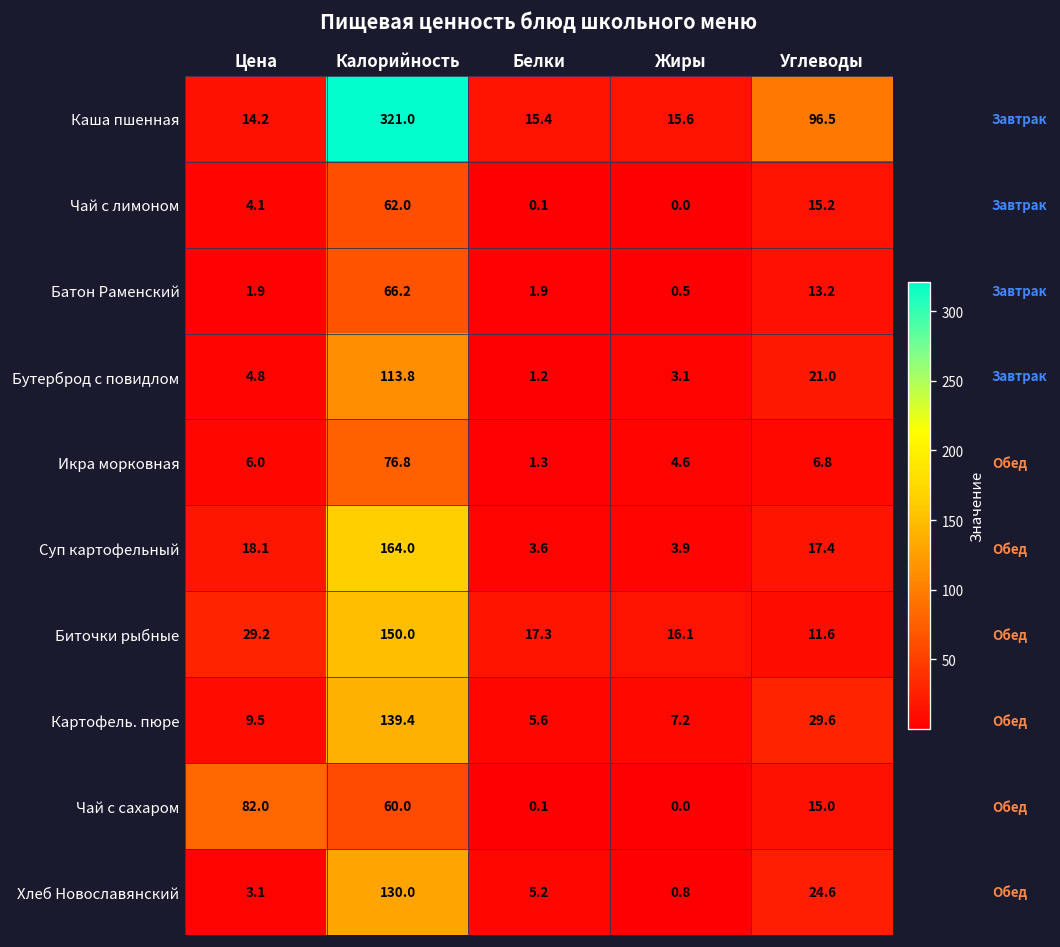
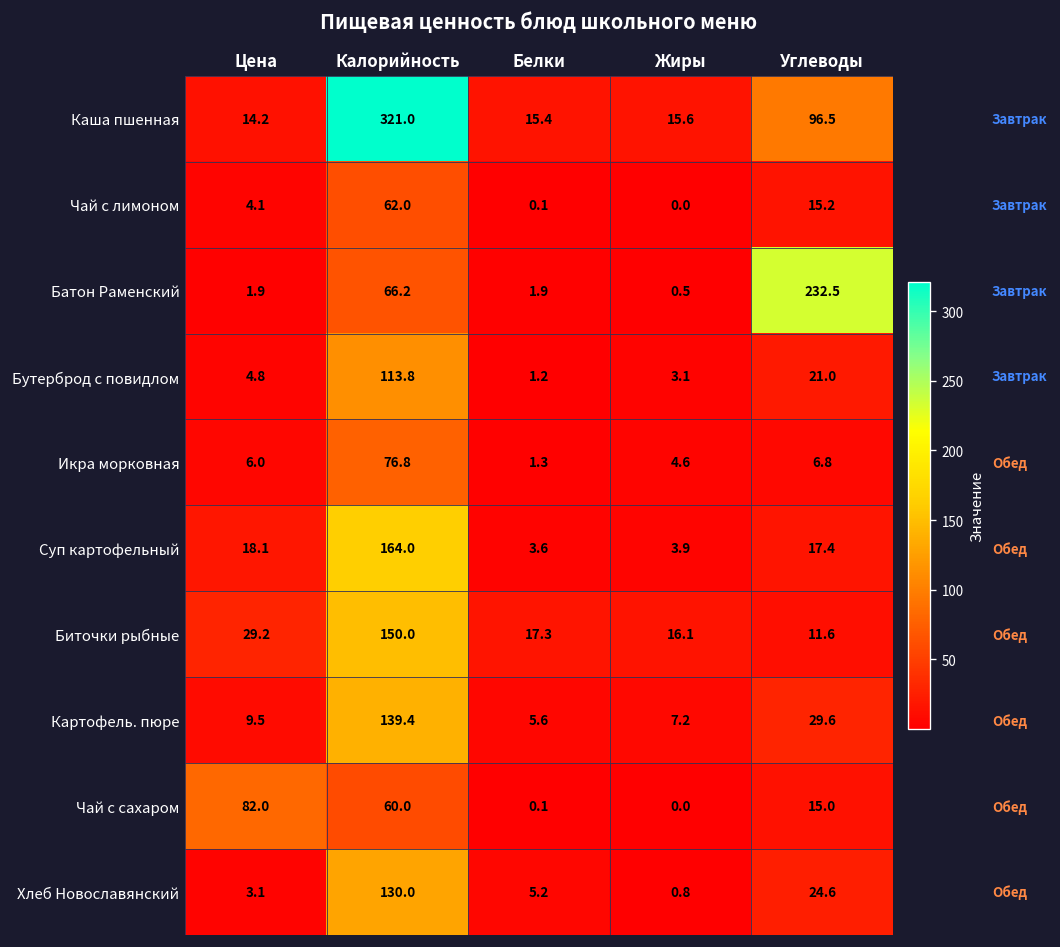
  {
    "Каша пшенная": {
      "Цена": 14.2,
      "Калорийность": 321.0,
      "Белки": 15.4,
      "Жиры": 15.6,
      "Углеводы": 96.5
    },
    "Чай с лимоном": {
      "Цена": 4.1,
      "Калорийность": 62.0,
      "Белки": 0.1,
      "Жиры": 0.0,
      "Углеводы": 15.2
    },
    "Батон Раменский": {
      "Цена": 1.9,
      "Калорийность": 66.2,
      "Белки": 1.9,
      "Жиры": 0.5,
-     "Углеводы": 13.2
+     "Углеводы": 232.5
    },
    "Бутерброд с повидлом": {
      "Цена": 4.8,
      "Калорийность": 113.8,
      "Белки": 1.2,
      "Жиры": 3.1,
      "Углеводы": 21.0
    },
    "Икра морковная": {
      "Цена": 6.0,
      "Калорийность": 76.8,
      "Белки": 1.3,
      "Жиры": 4.6,
      "Углеводы": 6.8
    },
    "Суп картофельный": {
      "Цена": 18.1,
      "Калорийность": 164.0,
      "Белки": 3.6,
      "Жиры": 3.9,
      "Углеводы": 17.4
    },
    "Биточки рыбные": {
      "Цена": 29.2,
      "Калорийность": 150.0,
      "Белки": 17.3,
      "Жиры": 16.1,
      "Углеводы": 11.6
    },
    "Картофель. пюре": {
      "Цена": 9.5,
      "Калорийность": 139.4,
      "Белки": 5.6,
      "Жиры": 7.2,
      "Углеводы": 29.6
    },
    "Чай с сахаром": {
      "Цена": 82.0,
      "Калорийность": 60.0,
      "Белки": 0.1,
      "Жиры": 0.0,
      "Углеводы": 15.0
    },
    "Хлеб Новославянский": {
      "Цена": 3.1,
      "Калорийность": 130.0,
      "Белки": 5.2,
      "Жиры": 0.8,
      "Углеводы": 24.6
    }
  }
